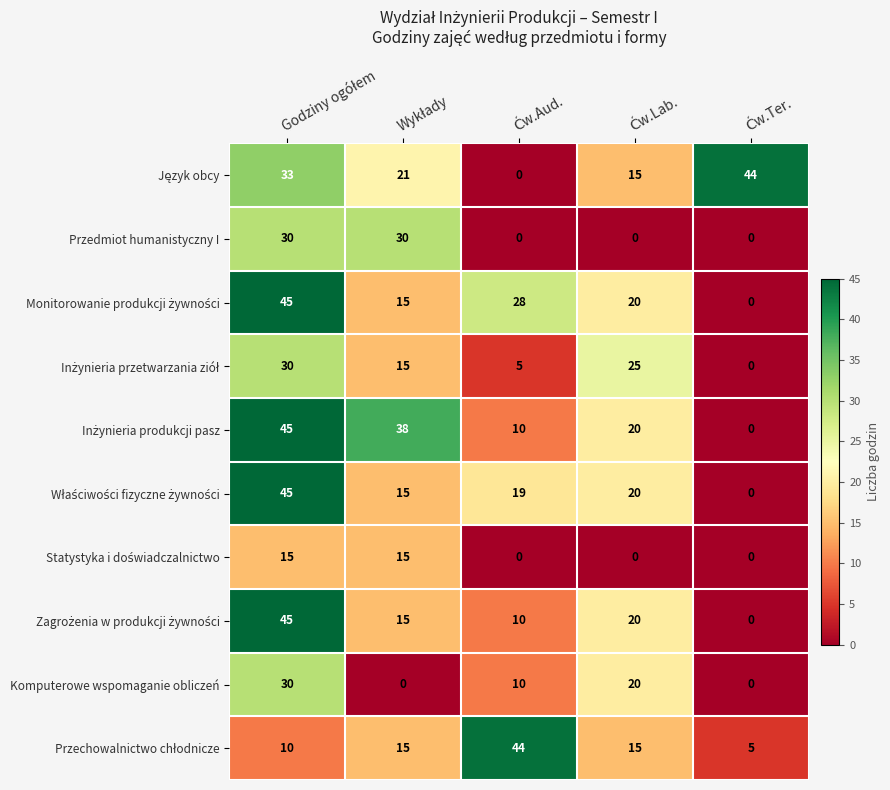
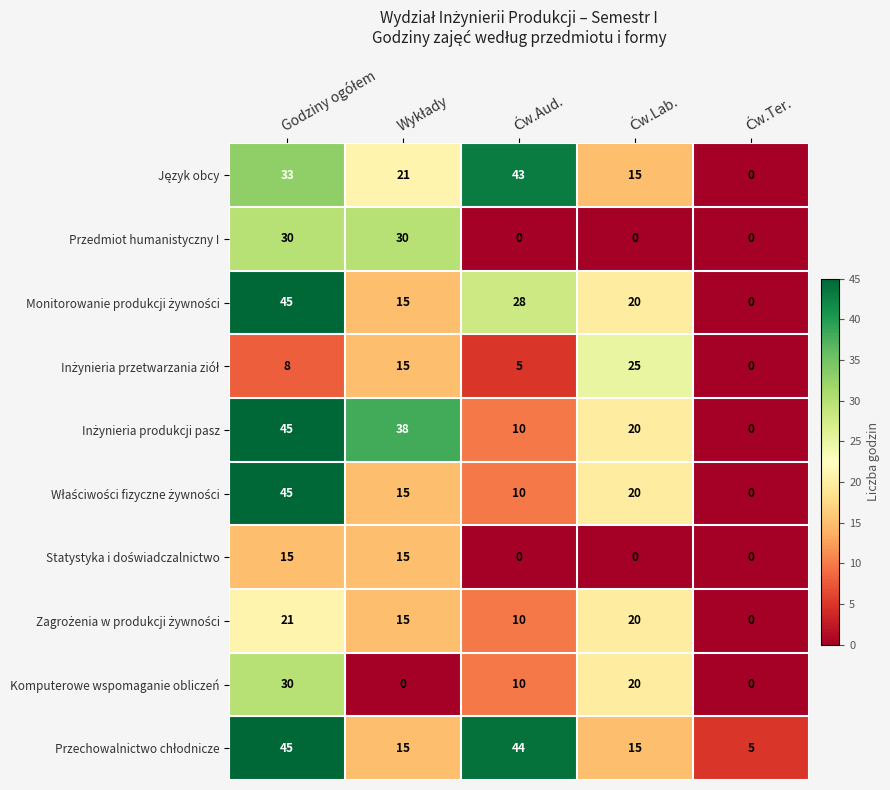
  {
    "Język obcy": {
      "Godziny ogółem": 33,
      "Wykłady": 21,
-     "Ćw.Aud.": 0,
+     "Ćw.Aud.": 43,
      "Ćw.Lab.": 15,
-     "Ćw.Ter.": 44
+     "Ćw.Ter.": 0
    },
    "Przedmiot humanistyczny I": {
      "Godziny ogółem": 30,
      "Wykłady": 30,
      "Ćw.Aud.": 0,
      "Ćw.Lab.": 0,
      "Ćw.Ter.": 0
    },
    "Monitorowanie produkcji żywności": {
      "Godziny ogółem": 45,
      "Wykłady": 15,
      "Ćw.Aud.": 28,
      "Ćw.Lab.": 20,
      "Ćw.Ter.": 0
    },
    "Inżynieria przetwarzania ziół": {
-     "Godziny ogółem": 30,
+     "Godziny ogółem": 8,
      "Wykłady": 15,
      "Ćw.Aud.": 5,
      "Ćw.Lab.": 25,
      "Ćw.Ter.": 0
    },
    "Inżynieria produkcji pasz": {
      "Godziny ogółem": 45,
      "Wykłady": 38,
      "Ćw.Aud.": 10,
      "Ćw.Lab.": 20,
      "Ćw.Ter.": 0
    },
    "Właściwości fizyczne żywności": {
      "Godziny ogółem": 45,
      "Wykłady": 15,
-     "Ćw.Aud.": 19,
+     "Ćw.Aud.": 10,
      "Ćw.Lab.": 20,
      "Ćw.Ter.": 0
    },
    "Statystyka i doświadczalnictwo": {
      "Godziny ogółem": 15,
      "Wykłady": 15,
      "Ćw.Aud.": 0,
      "Ćw.Lab.": 0,
      "Ćw.Ter.": 0
    },
    "Zagrożenia w produkcji żywności": {
-     "Godziny ogółem": 45,
+     "Godziny ogółem": 21,
      "Wykłady": 15,
      "Ćw.Aud.": 10,
      "Ćw.Lab.": 20,
      "Ćw.Ter.": 0
    },
    "Komputerowe wspomaganie obliczeń": {
      "Godziny ogółem": 30,
      "Wykłady": 0,
      "Ćw.Aud.": 10,
      "Ćw.Lab.": 20,
      "Ćw.Ter.": 0
    },
    "Przechowalnictwo chłodnicze": {
-     "Godziny ogółem": 10,
+     "Godziny ogółem": 45,
      "Wykłady": 15,
      "Ćw.Aud.": 44,
      "Ćw.Lab.": 15,
      "Ćw.Ter.": 5
    }
  }
